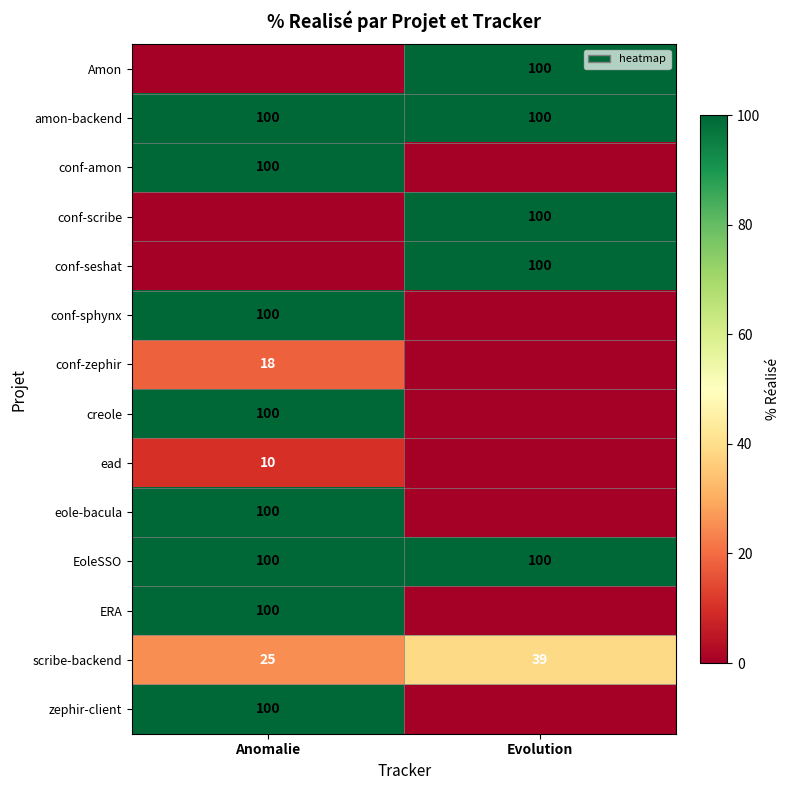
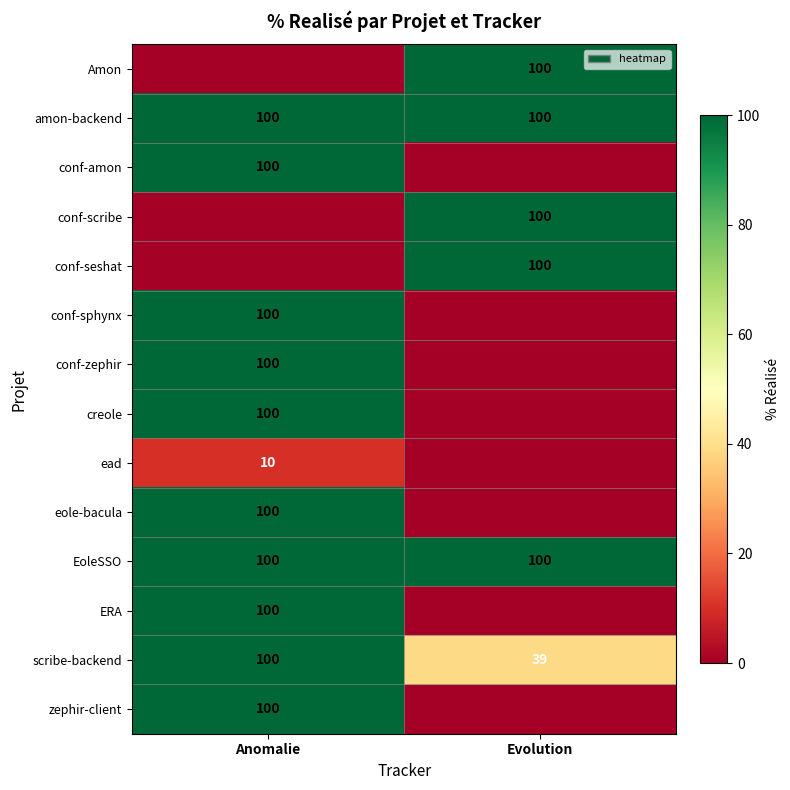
  {
    "Amon": {
      "Evolution": 100
    },
    "amon-backend": {
      "Anomalie": 100,
      "Evolution": 100
    },
    "conf-amon": {
      "Anomalie": 100
    },
    "conf-scribe": {
      "Evolution": 100
    },
    "conf-seshat": {
      "Evolution": 100
    },
    "conf-sphynx": {
      "Anomalie": 100
    },
    "conf-zephir": {
-     "Anomalie": 18
+     "Anomalie": 100
    },
    "creole": {
      "Anomalie": 100
    },
    "ead": {
      "Anomalie": 10
    },
    "eole-bacula": {
      "Anomalie": 100
    },
    "EoleSSO": {
      "Anomalie": 100,
      "Evolution": 100
    },
    "ERA": {
      "Anomalie": 100
    },
    "scribe-backend": {
-     "Anomalie": 25,
+     "Anomalie": 100,
      "Evolution": 39
    },
    "zephir-client": {
      "Anomalie": 100
    }
  }
